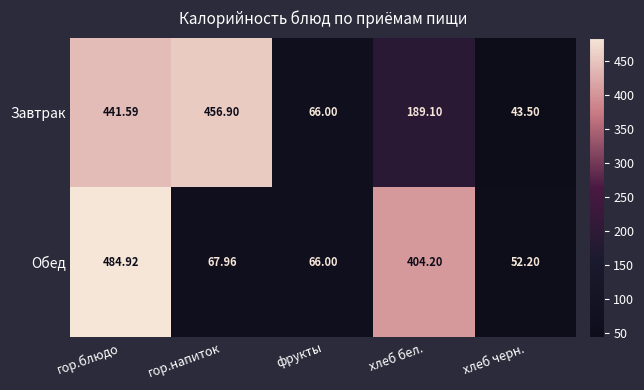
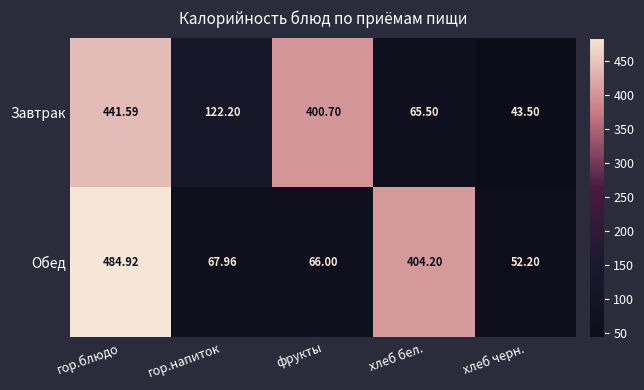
  {
    "Завтрак": {
      "гор.блюдо": 441.59,
-     "гор.напиток": 456.90,
-     "фрукты": 66.00,
-     "хлеб бел.": 189.10,
+     "гор.напиток": 122.20,
+     "фрукты": 400.70,
+     "хлеб бел.": 65.50,
      "хлеб черн.": 43.50
    },
    "Обед": {
      "гор.блюдо": 484.92,
      "гор.напиток": 67.96,
      "фрукты": 66.00,
      "хлеб бел.": 404.20,
      "хлеб черн.": 52.20
    }
  }
